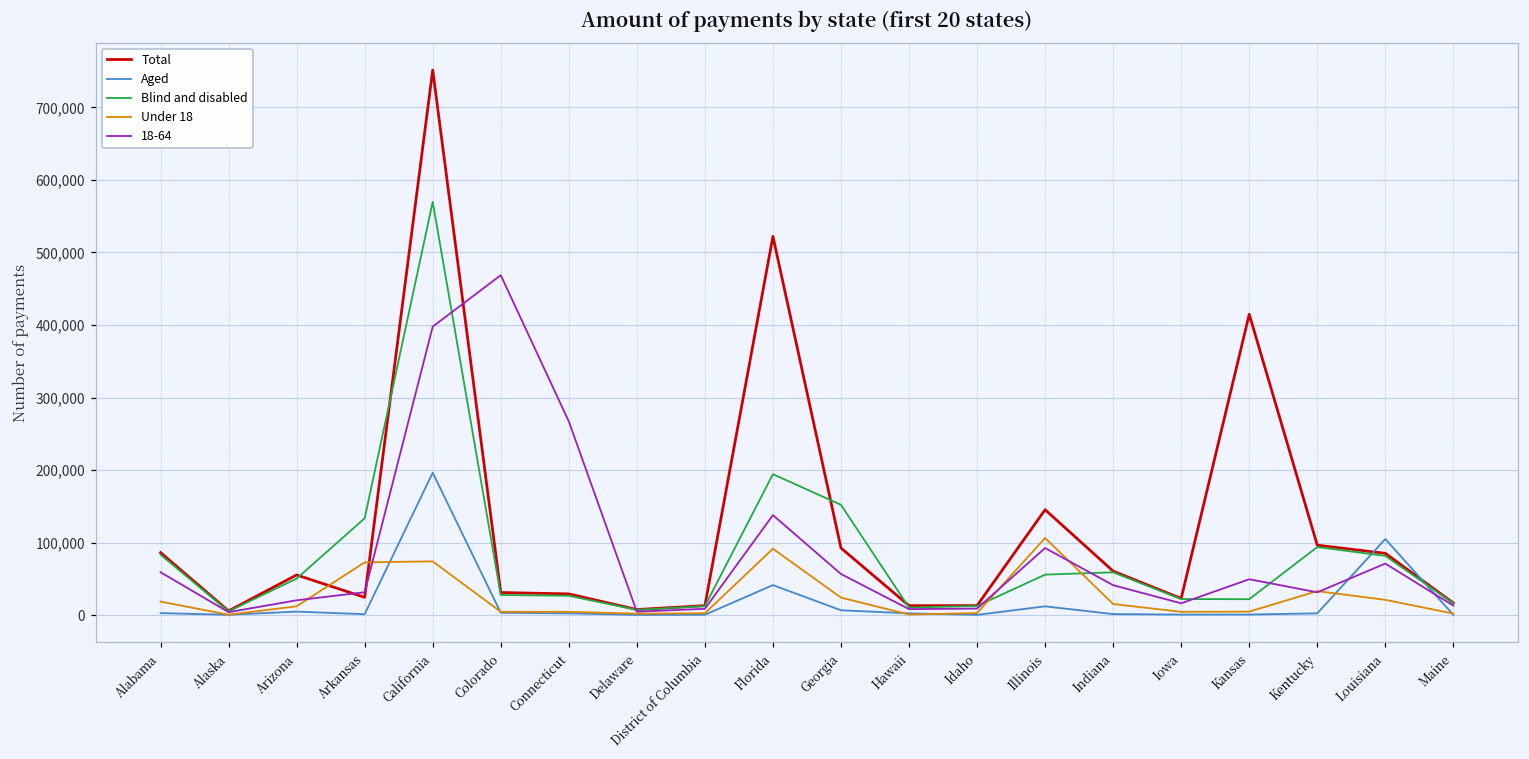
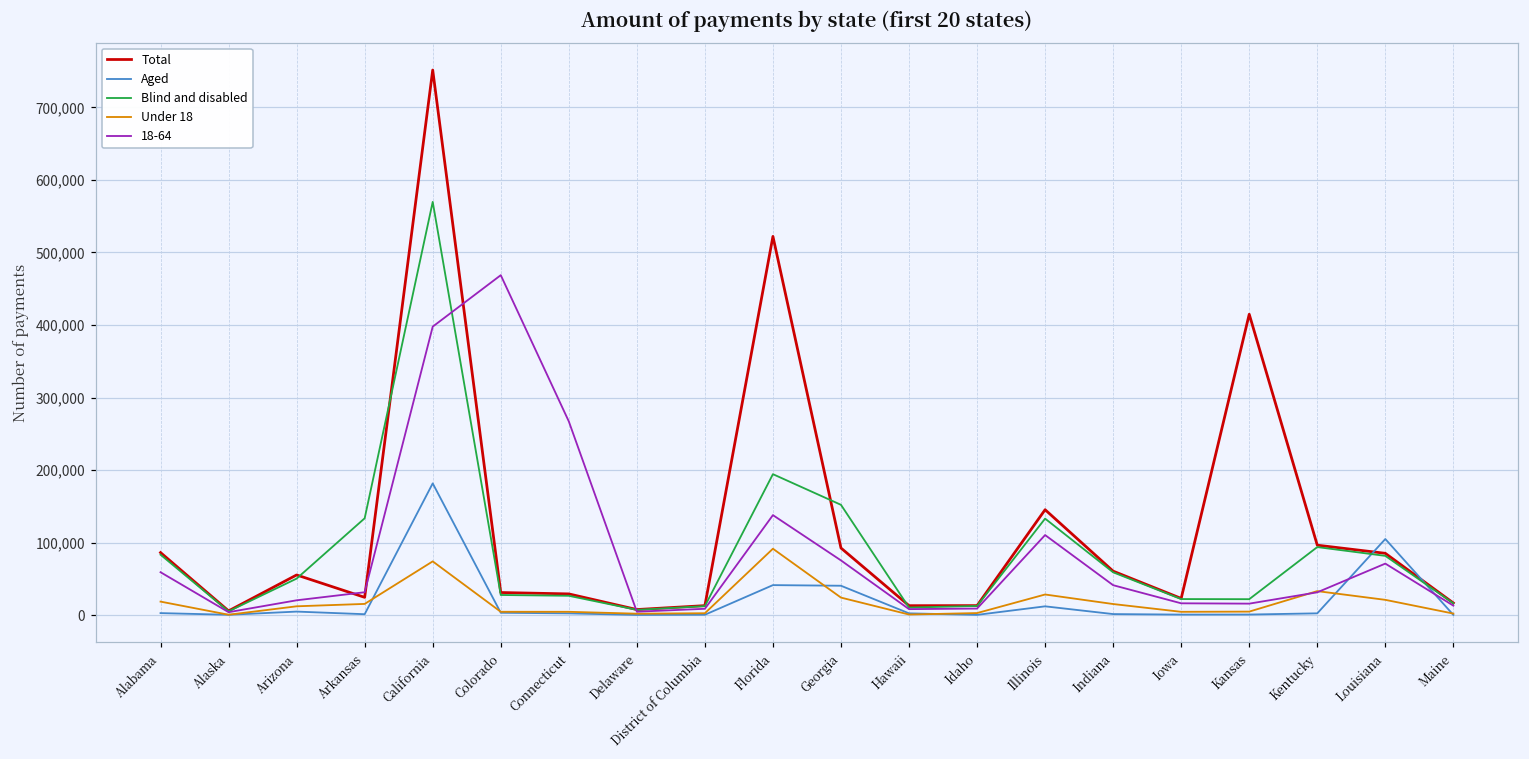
  {
    "Total": {
      "Arizona": "60,000",
      "Arkansas": "20,000",
      "California": "750,000",
      "Florida": "520,000",
      "Georgia": "90,000",
      "Illinois": "150,000",
      "Kansas": "410,000"
    },
    "Aged": {
      "Alabama": "0",
      "Arizona": "10,000",
      "Arkansas": "0",
-     "California": "200,000",
+     "California": "180,000",
      "Florida": "40,000",
-     "Georgia": "10,000",
+     "Georgia": "40,000",
      "Illinois": "10,000",
      "Indiana": "0",
      "Kansas": "0",
      "Kentucky": "0",
      "Louisiana": "110,000"
    },
    "Blind and disabled": {
      "Arizona": "50,000",
      "Arkansas": "130,000",
      "California": "570,000",
      "Florida": "190,000",
      "Georgia": "150,000",
-     "Illinois": "60,000",
+     "Illinois": "130,000",
      "Kansas": "20,000"
    },
    "Under 18": {
      "Alabama": "20,000",
      "Arizona": "10,000",
-     "Arkansas": "70,000",
+     "Arkansas": "20,000",
      "California": "70,000",
      "Florida": "90,000",
      "Georgia": "20,000",
-     "Illinois": "110,000",
+     "Illinois": "30,000",
      "Indiana": "20,000",
      "Kansas": "10,000",
      "Louisiana": "20,000"
    },
    "18-64": {
      "Alabama": "60,000",
      "Arizona": "20,000",
      "Arkansas": "30,000",
      "California": "400,000",
      "Colorado": "470,000",
      "Connecticut": "270,000",
      "Florida": "140,000",
-     "Georgia": "60,000",
-     "Illinois": "90,000",
+     "Georgia": "80,000",
+     "Illinois": "110,000",
      "Indiana": "40,000",
      "Iowa": "20,000",
-     "Kansas": "50,000",
+     "Kansas": "20,000",
      "Louisiana": "70,000"
    }
  }
